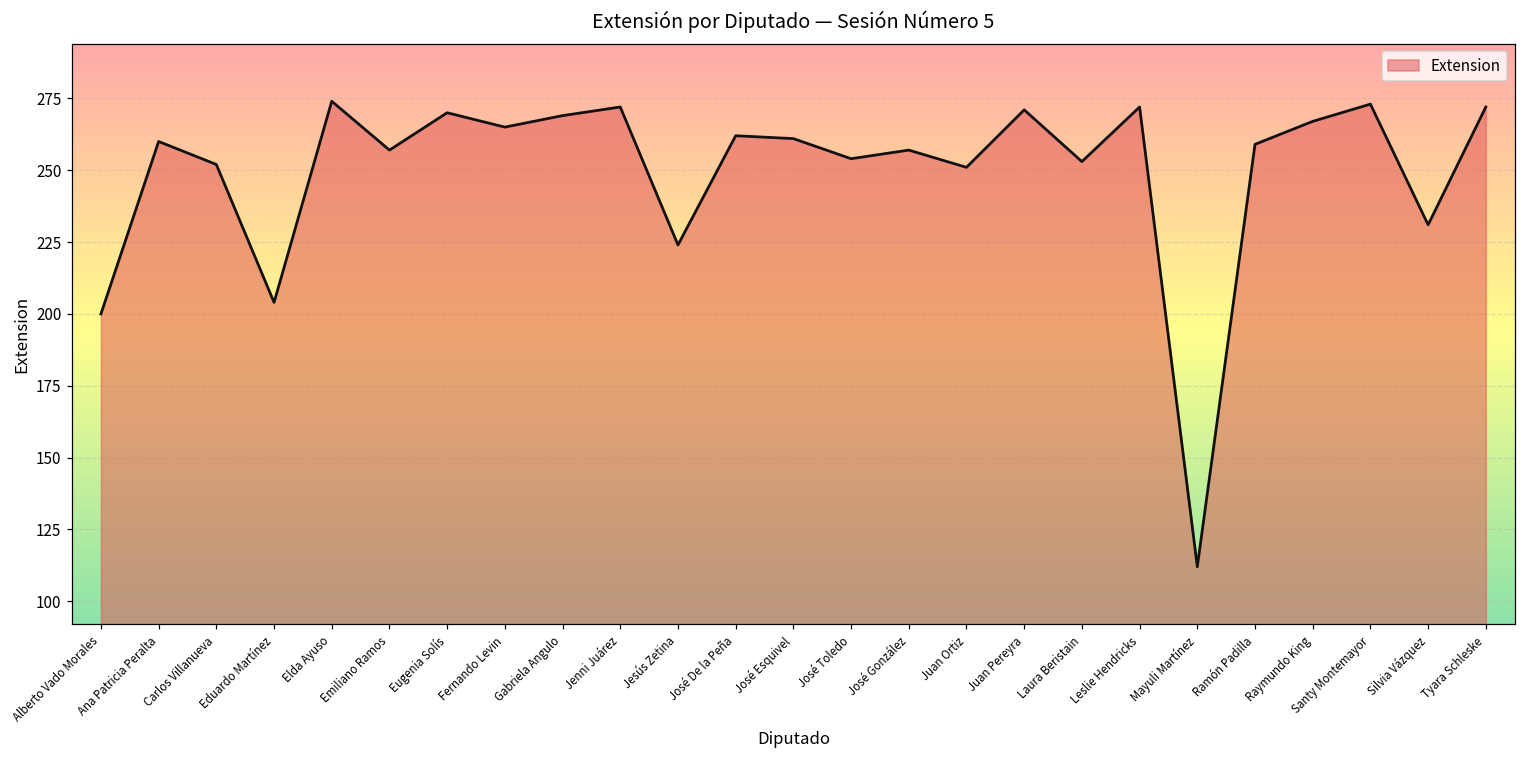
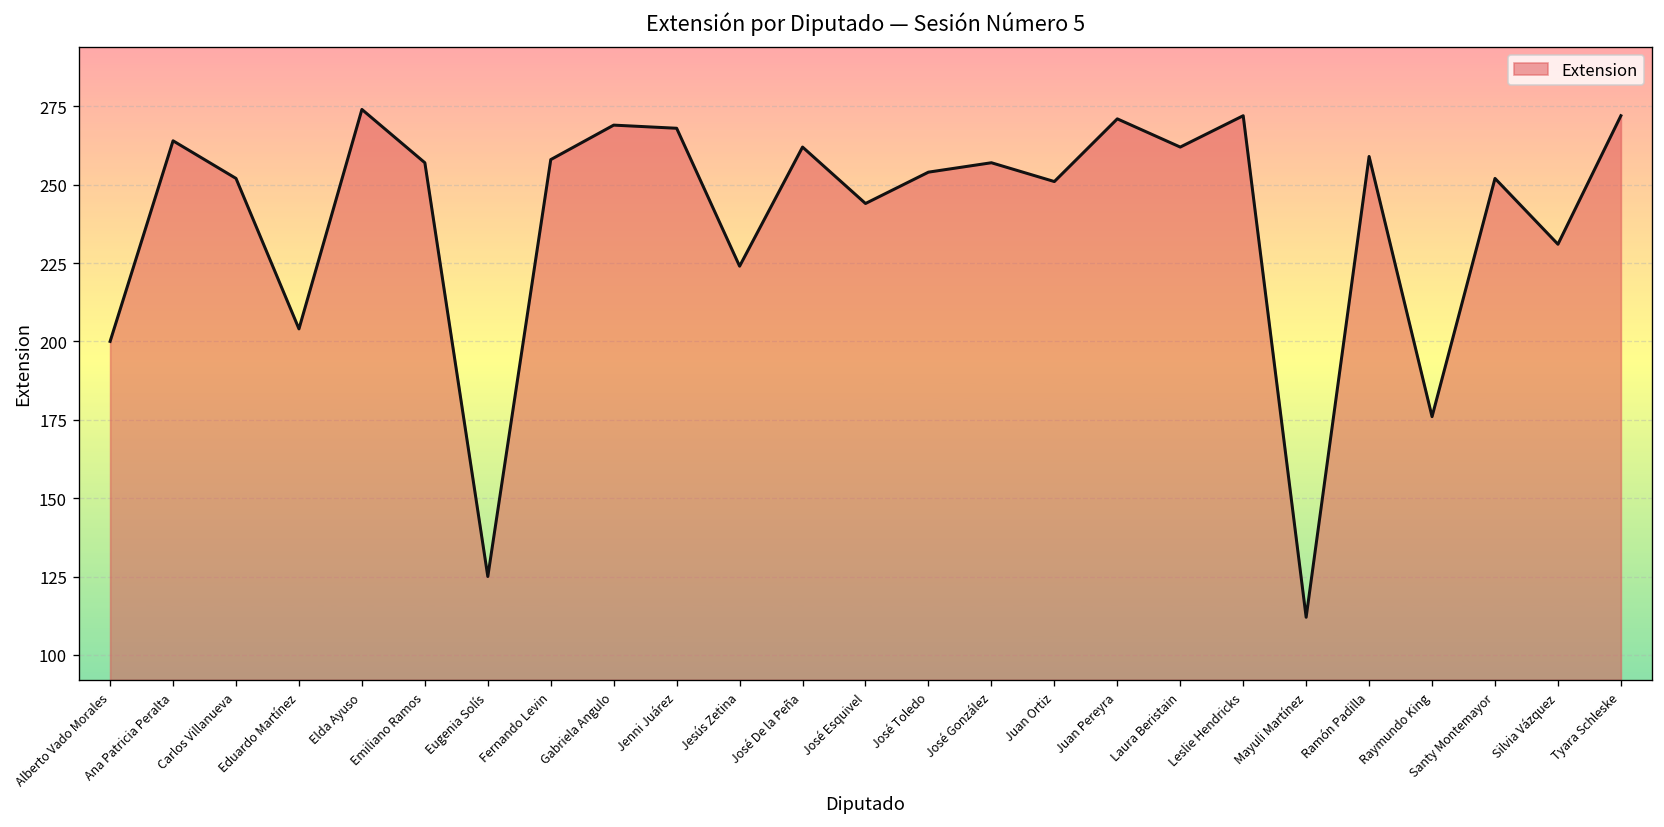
  {
    "Alberto Vado Morales": 200,
-   "Ana Patricia Peralta": 260,
+   "Ana Patricia Peralta": 264,
    "Carlos Villanueva": 252,
    "Eduardo Martínez": 204,
    "Elda Ayuso": 274,
    "Emiliano Ramos": 257,
-   "Eugenia Solís": 270,
-   "Fernando Levin": 265,
+   "Eugenia Solís": 125,
+   "Fernando Levin": 258,
    "Gabriela Angulo": 269,
-   "Jenni Juárez": 272,
+   "Jenni Juárez": 268,
    "Jesús Zetina": 224,
    "José De la Peña": 262,
-   "José Esquivel": 261,
+   "José Esquivel": 244,
    "José Toledo": 254,
    "José González": 257,
    "Juan Ortiz": 251,
    "Juan Pereyra": 271,
-   "Laura Beristain": 253,
+   "Laura Beristain": 262,
    "Leslie Hendricks": 272,
    "Mayuli Martínez": 112,
    "Ramón Padilla": 259,
-   "Raymundo King": 267,
-   "Santy Montemayor": 273,
+   "Raymundo King": 176,
+   "Santy Montemayor": 252,
    "Silvia Vázquez": 231,
    "Tyara Schleske": 272
  }
